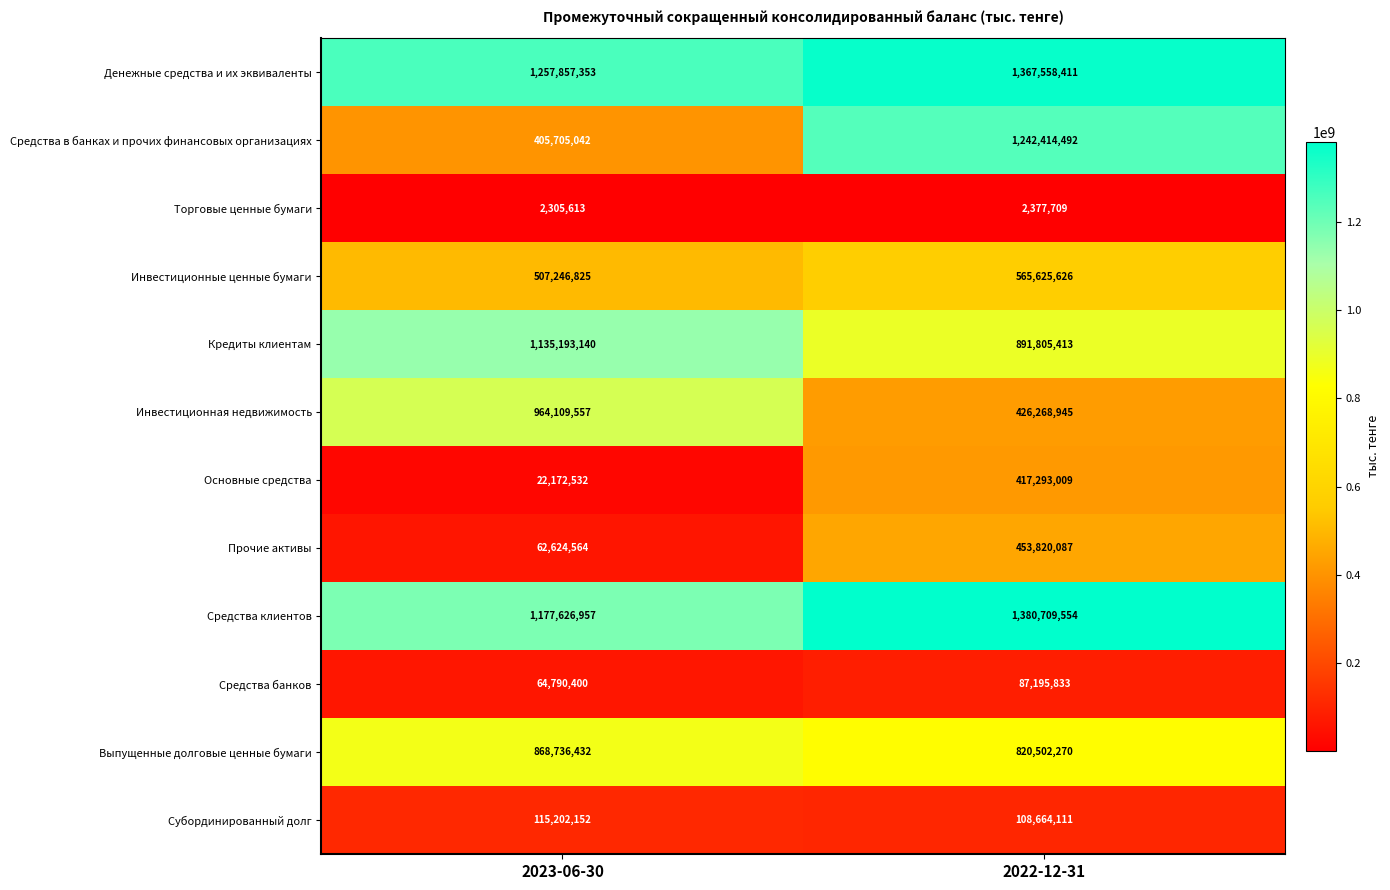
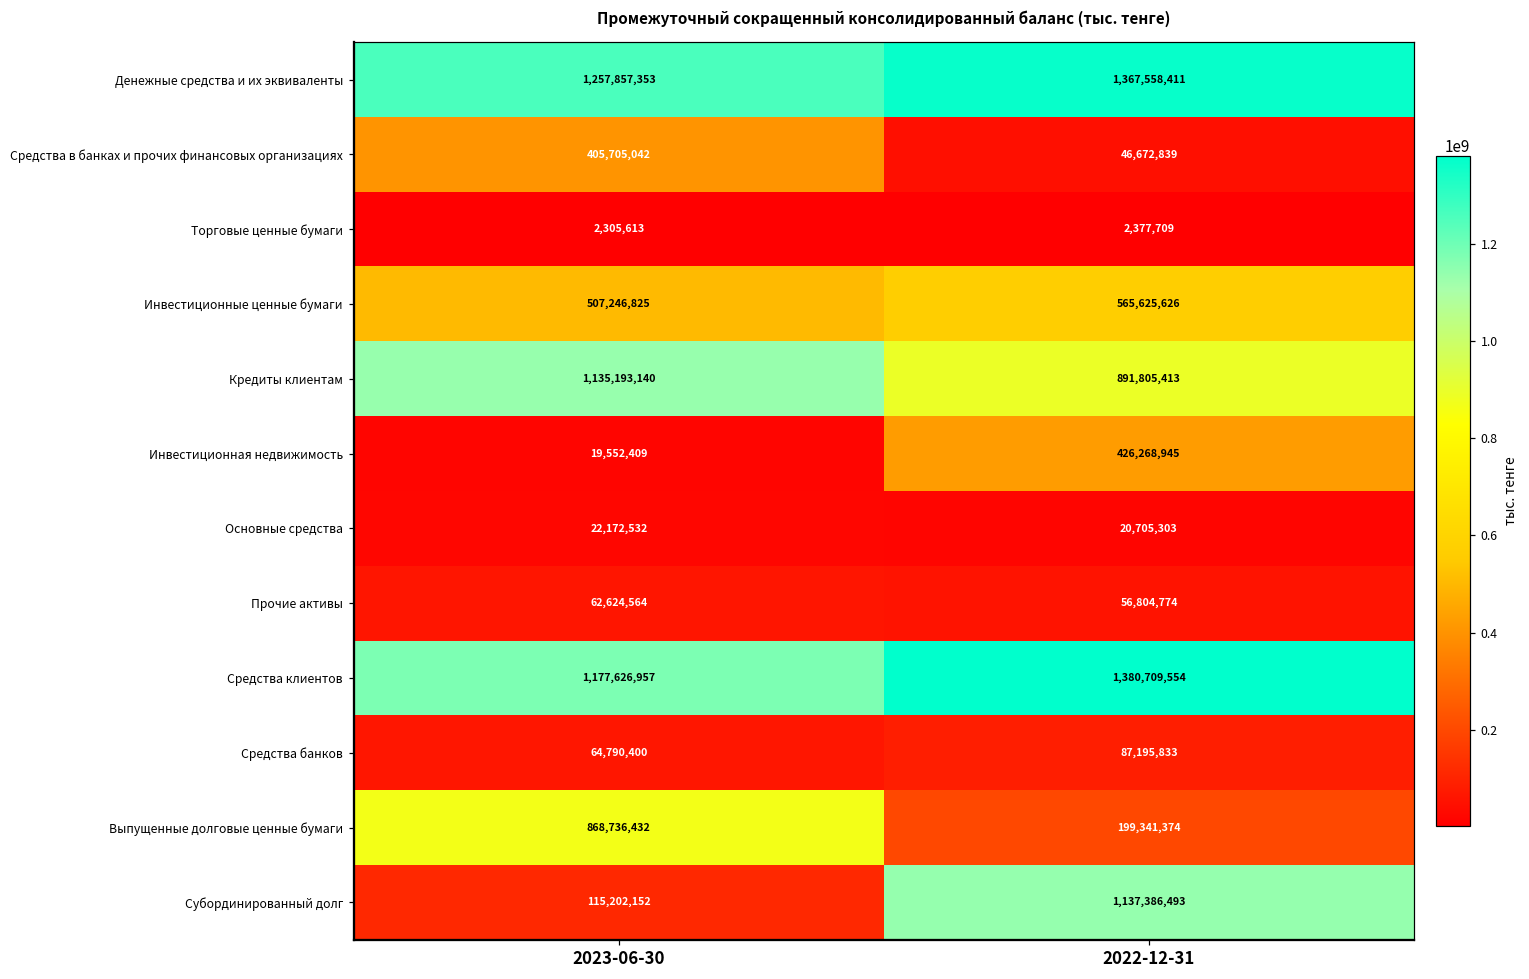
  {
    "Денежные средства и их эквиваленты": {
      "2023-06-30": "1,257,857,353",
      "2022-12-31": "1,367,558,411"
    },
    "Средства в банках и прочих финансовых организациях": {
      "2023-06-30": "405,705,042",
-     "2022-12-31": "1,242,414,492"
+     "2022-12-31": "46,672,839"
    },
    "Торговые ценные бумаги": {
      "2023-06-30": "2,305,613",
      "2022-12-31": "2,377,709"
    },
    "Инвестиционные ценные бумаги": {
      "2023-06-30": "507,246,825",
      "2022-12-31": "565,625,626"
    },
    "Кредиты клиентам": {
      "2023-06-30": "1,135,193,140",
      "2022-12-31": "891,805,413"
    },
    "Инвестиционная недвижимость": {
-     "2023-06-30": "964,109,557",
+     "2023-06-30": "19,552,409",
      "2022-12-31": "426,268,945"
    },
    "Основные средства": {
      "2023-06-30": "22,172,532",
-     "2022-12-31": "417,293,009"
+     "2022-12-31": "20,705,303"
    },
    "Прочие активы": {
      "2023-06-30": "62,624,564",
-     "2022-12-31": "453,820,087"
+     "2022-12-31": "56,804,774"
    },
    "Средства клиентов": {
      "2023-06-30": "1,177,626,957",
      "2022-12-31": "1,380,709,554"
    },
    "Средства банков": {
      "2023-06-30": "64,790,400",
      "2022-12-31": "87,195,833"
    },
    "Выпущенные долговые ценные бумаги": {
      "2023-06-30": "868,736,432",
-     "2022-12-31": "820,502,270"
+     "2022-12-31": "199,341,374"
    },
    "Субординированный долг": {
      "2023-06-30": "115,202,152",
-     "2022-12-31": "108,664,111"
+     "2022-12-31": "1,137,386,493"
    }
  }
